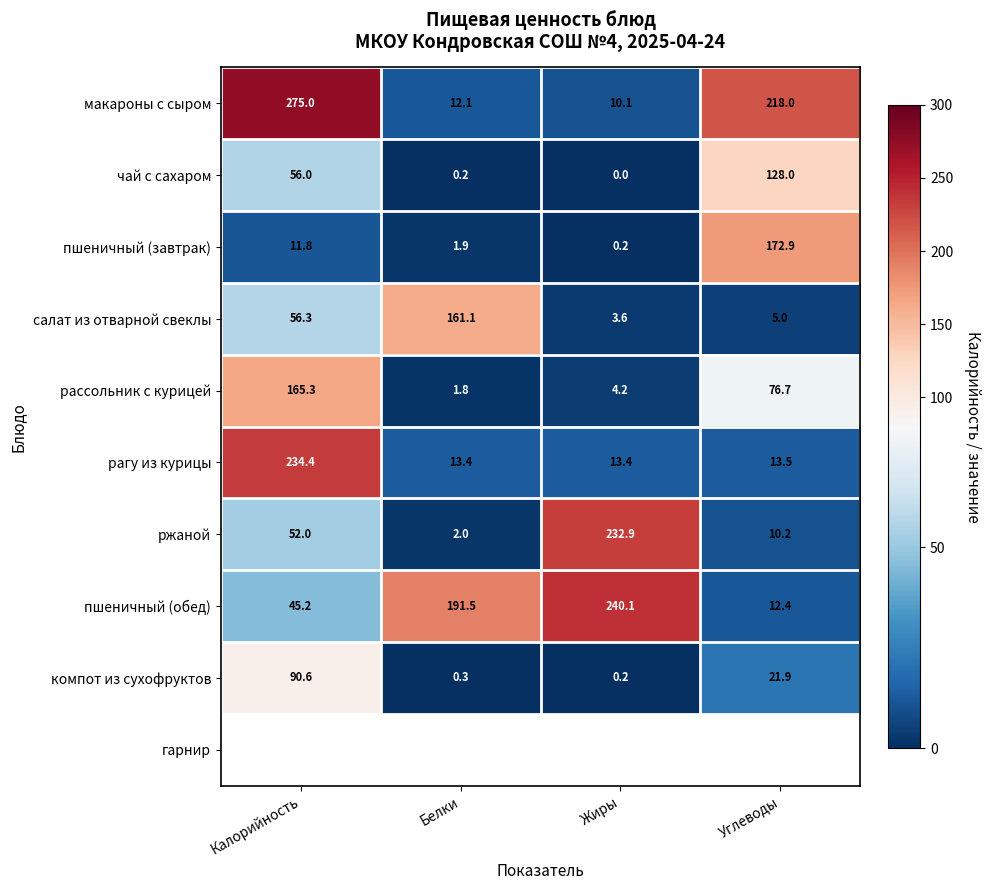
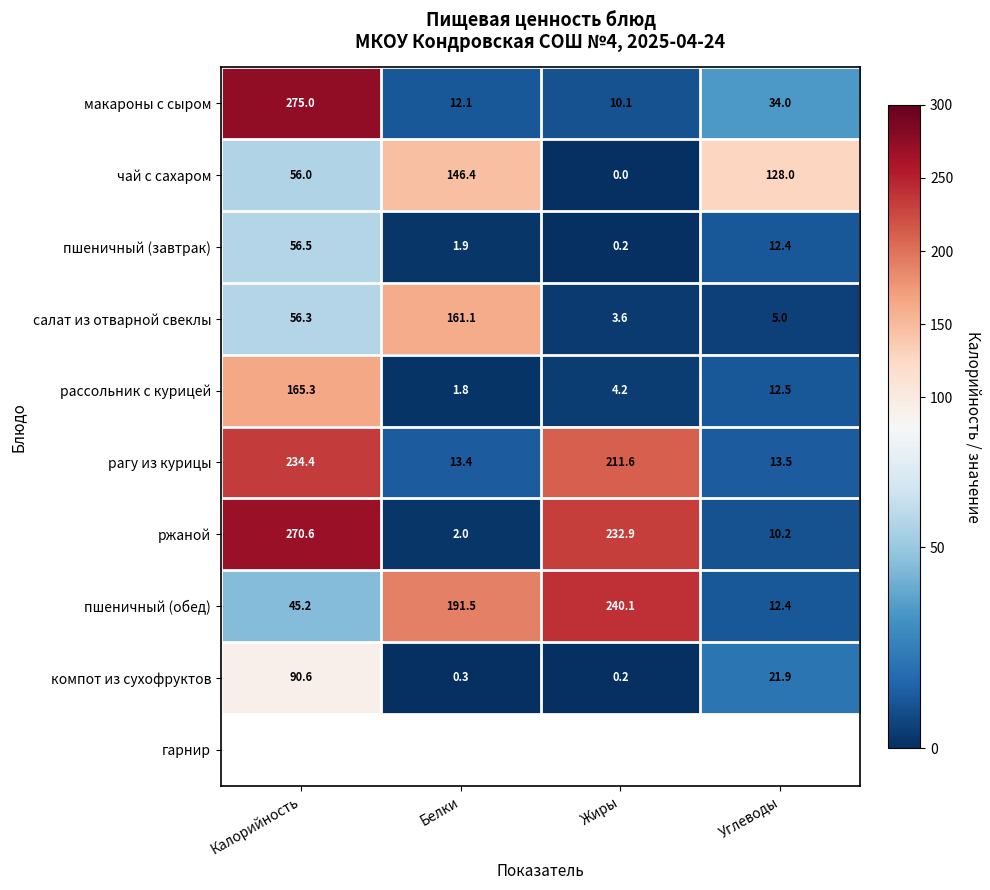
  {
    "макароны с сыром": {
      "Калорийность": 275.0,
      "Белки": 12.1,
      "Жиры": 10.1,
-     "Углеводы": 218.0
+     "Углеводы": 34.0
    },
    "чай с сахаром": {
      "Калорийность": 56.0,
-     "Белки": 0.2,
+     "Белки": 146.4,
      "Жиры": 0.0,
      "Углеводы": 128.0
    },
    "пшеничный (завтрак)": {
-     "Калорийность": 11.8,
+     "Калорийность": 56.5,
      "Белки": 1.9,
      "Жиры": 0.2,
-     "Углеводы": 172.9
+     "Углеводы": 12.4
    },
    "салат из отварной свеклы": {
      "Калорийность": 56.3,
      "Белки": 161.1,
      "Жиры": 3.6,
      "Углеводы": 5.0
    },
    "рассольник с курицей": {
      "Калорийность": 165.3,
      "Белки": 1.8,
      "Жиры": 4.2,
-     "Углеводы": 76.7
+     "Углеводы": 12.5
    },
    "рагу из курицы": {
      "Калорийность": 234.4,
      "Белки": 13.4,
-     "Жиры": 13.4,
+     "Жиры": 211.6,
      "Углеводы": 13.5
    },
    "ржаной": {
-     "Калорийность": 52.0,
+     "Калорийность": 270.6,
      "Белки": 2.0,
      "Жиры": 232.9,
      "Углеводы": 10.2
    },
    "пшеничный (обед)": {
      "Калорийность": 45.2,
      "Белки": 191.5,
      "Жиры": 240.1,
      "Углеводы": 12.4
    },
    "компот из сухофруктов": {
      "Калорийность": 90.6,
      "Белки": 0.3,
      "Жиры": 0.2,
      "Углеводы": 21.9
    }
  }
